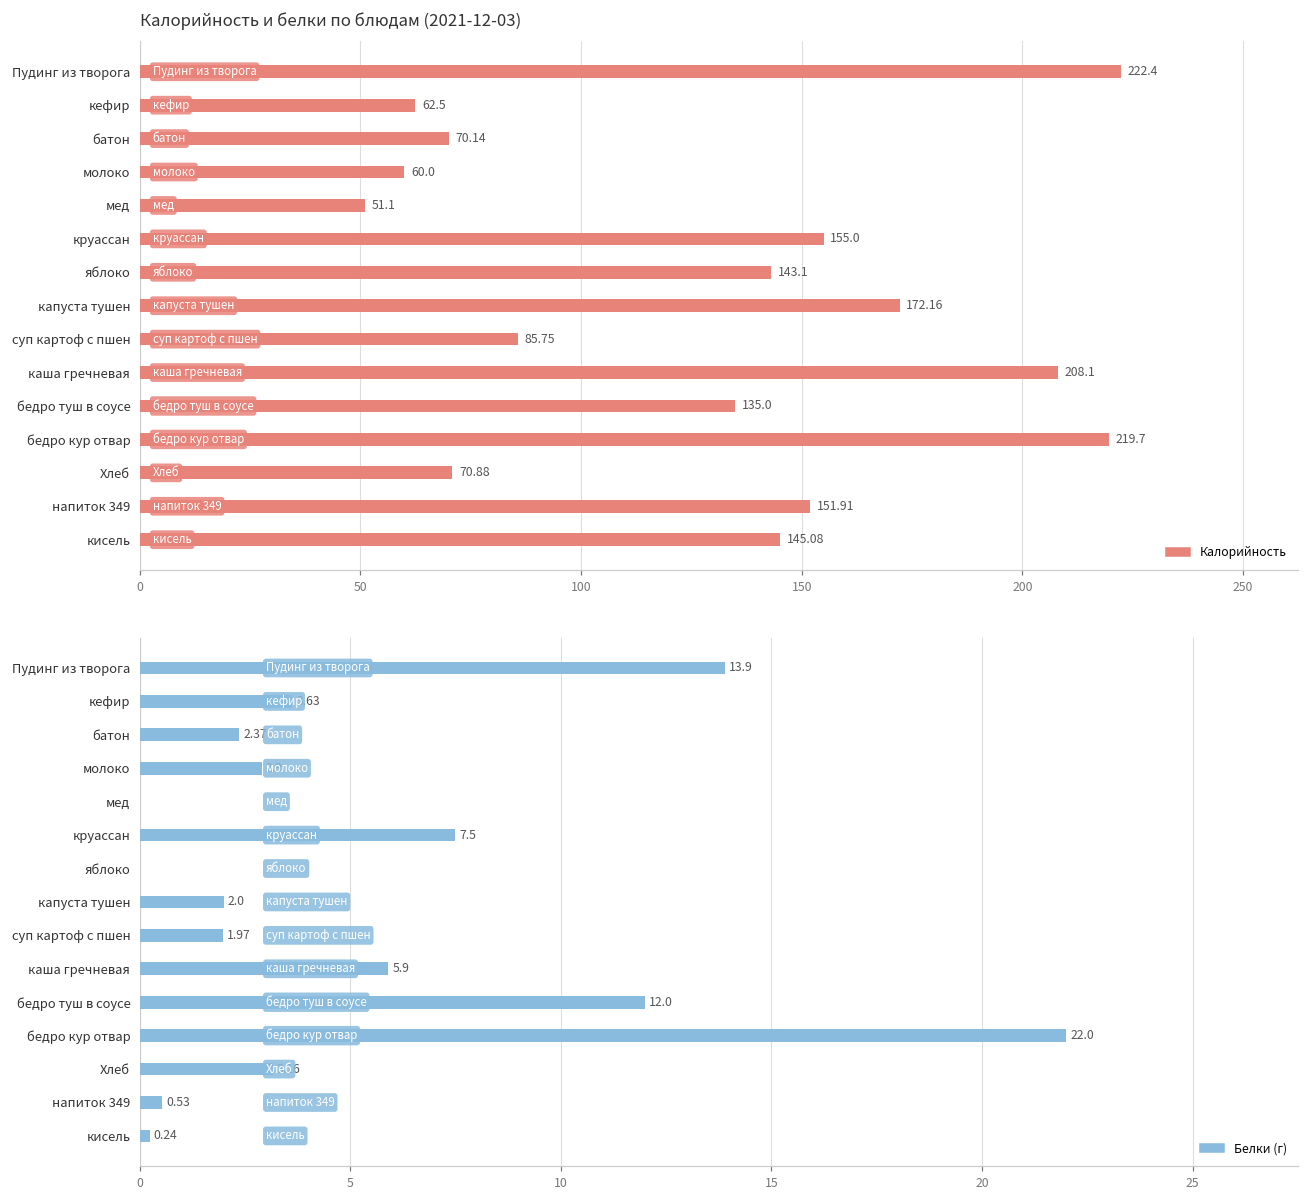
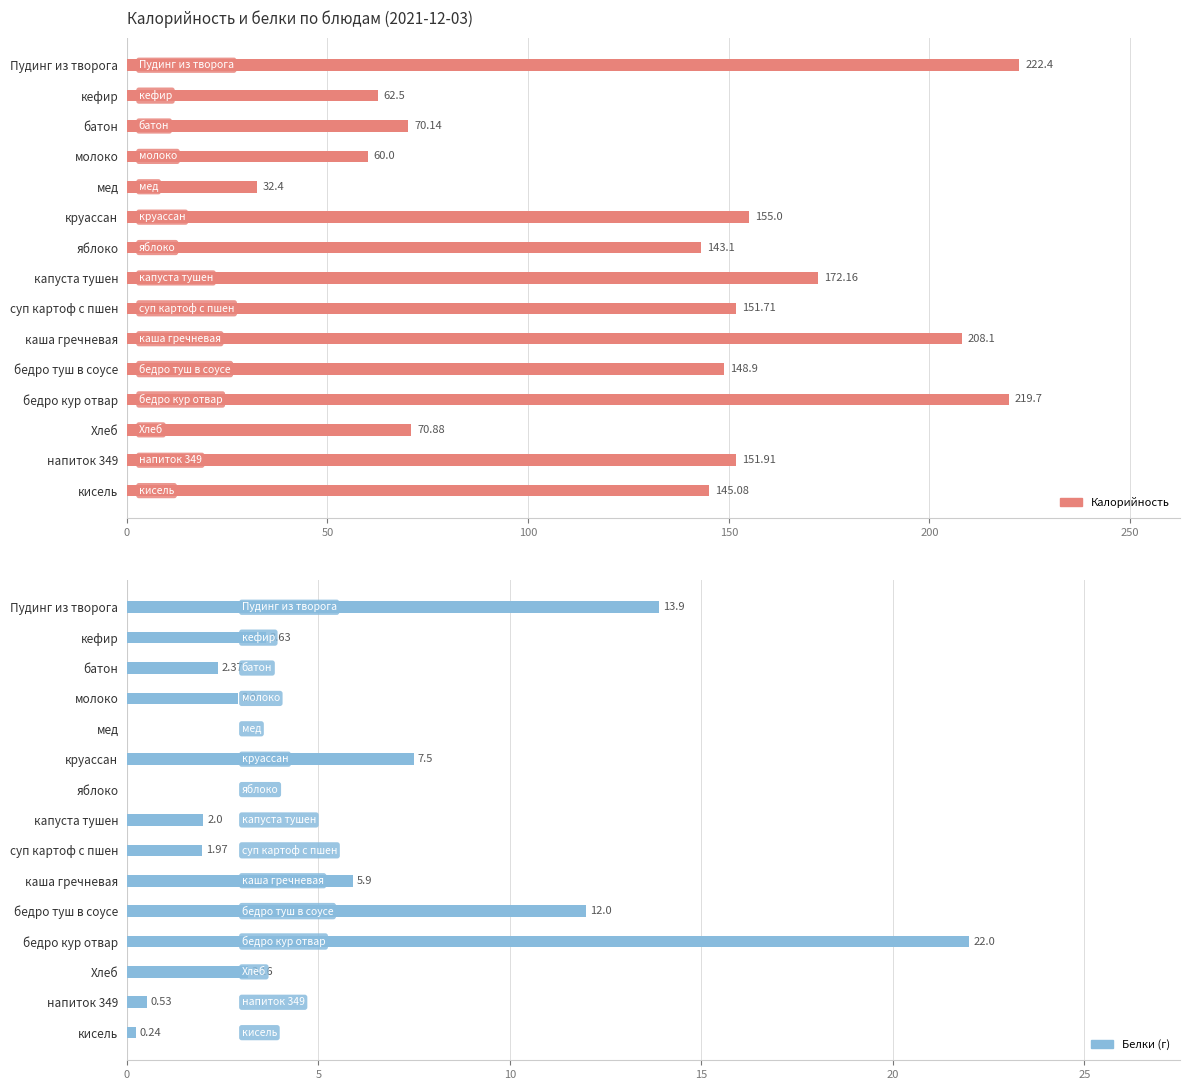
  {
    "Калорийность и белки по блюдам (2021-12-03)": {
      "Пудинг из творога": 222.4,
      "кефир": 62.5,
      "батон": 70.14,
      "молоко": 60.0,
-     "мед": 51.1,
+     "мед": 32.4,
      "круассан": 155.0,
      "яблоко": 143.1,
      "капуста тушен": 172.16,
-     "суп картоф с пшен": 85.75,
+     "суп картоф с пшен": 151.71,
      "каша гречневая": 208.1,
-     "бедро туш в соусе": 135.0,
+     "бедро туш в соусе": 148.9,
      "бедро кур отвар": 219.7,
      "Хлеб": 70.88,
      "напиток 349": 151.91,
      "кисель": 145.08
    }
  }
